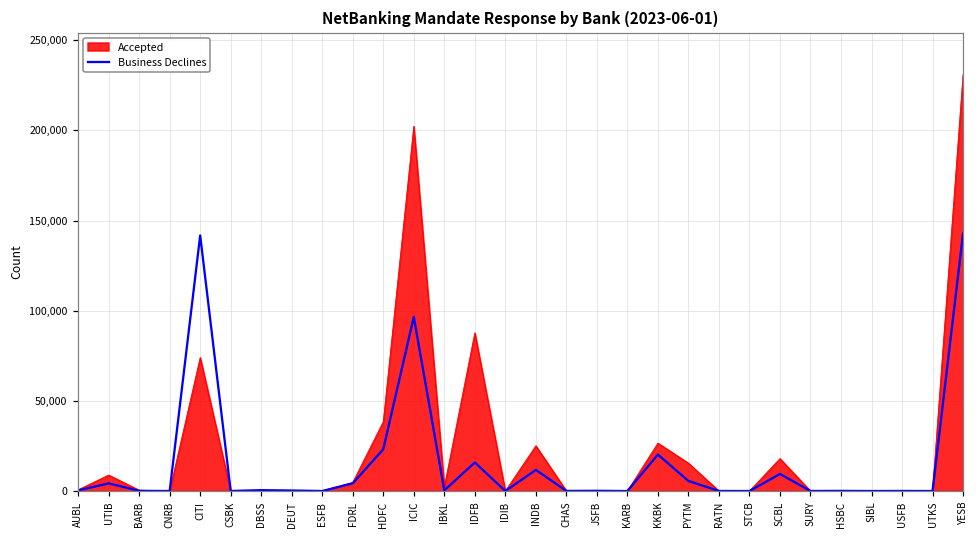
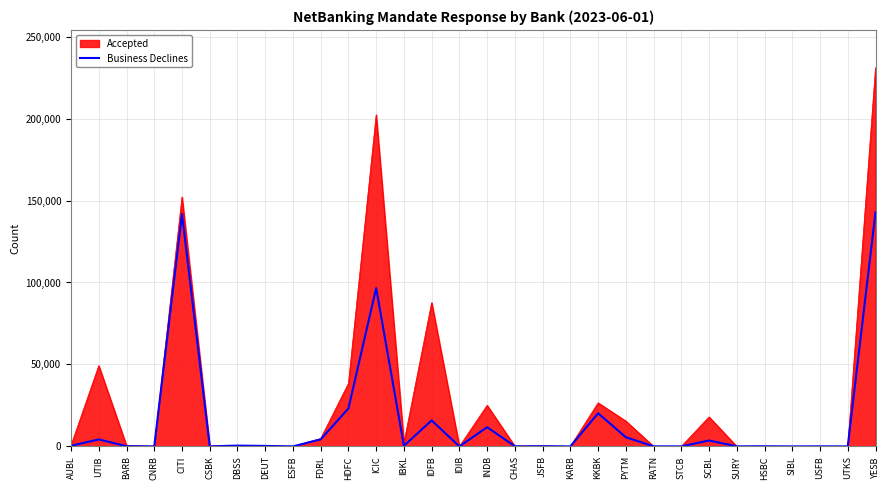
  {
    "Accepted": {
-     "UTIB": "9,000",
-     "CITI": "74,000",
+     "UTIB": "49,000",
+     "CITI": "152,000",
      "HDFC": "38,000",
      "ICIC": "202,000",
      "IBKL": "2,000",
      "IDFB": "88,000",
      "INDB": "25,000",
      "KKBK": "27,000",
      "PYTM": "15,000",
      "SCBL": "18,000",
      "YESB": "231,000"
    },
    "Business Declines": {
      "UTIB": "4,000",
      "CITI": "142,000",
      "HDFC": "23,000",
      "ICIC": "97,000",
      "IBKL": "0",
      "IDFB": "16,000",
      "INDB": "12,000",
      "KKBK": "20,000",
      "PYTM": "6,000",
-     "SCBL": "9,000",
+     "SCBL": "4,000",
      "YESB": "143,000"
    }
  }
